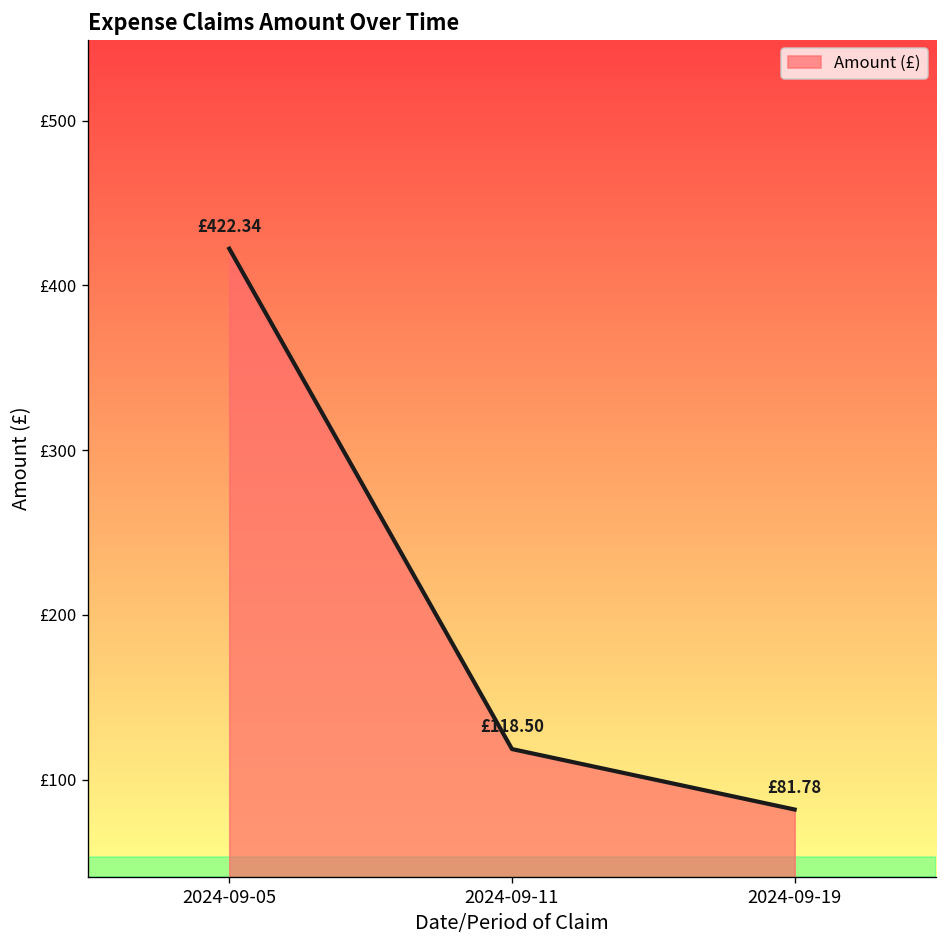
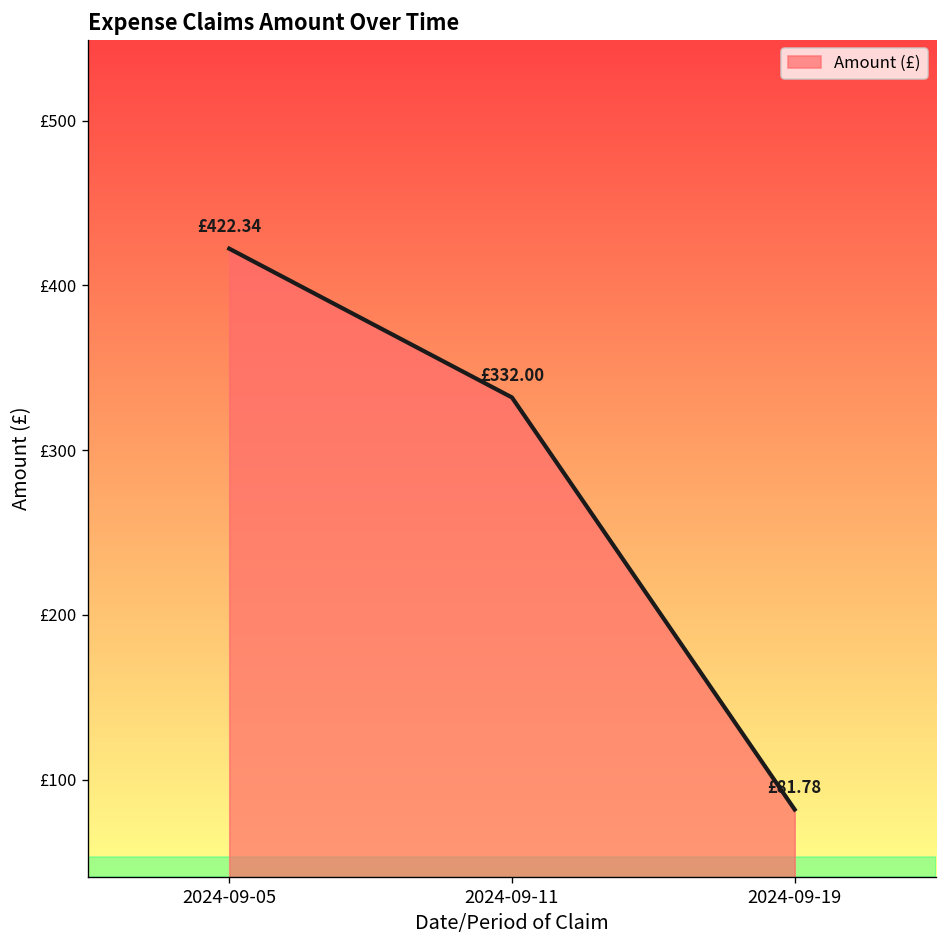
  {
    "2024-09-05": "£422.34",
-   "2024-09-11": "£118.50",
+   "2024-09-11": "£332.00",
    "2024-09-19": "£81.78"
  }
